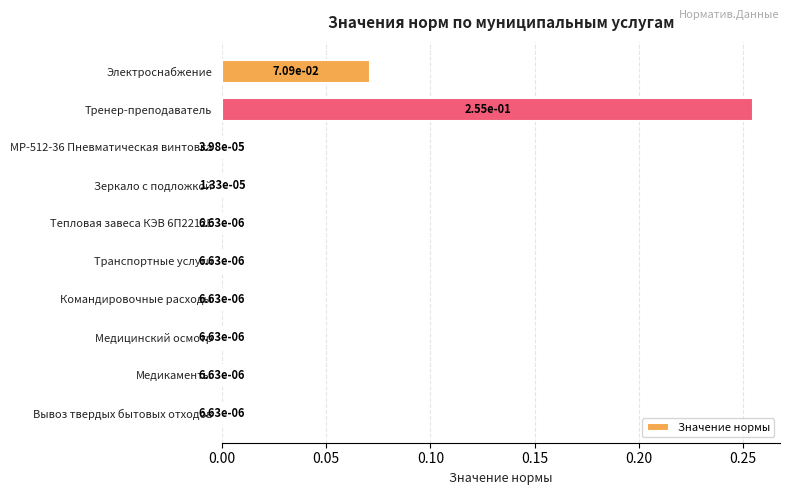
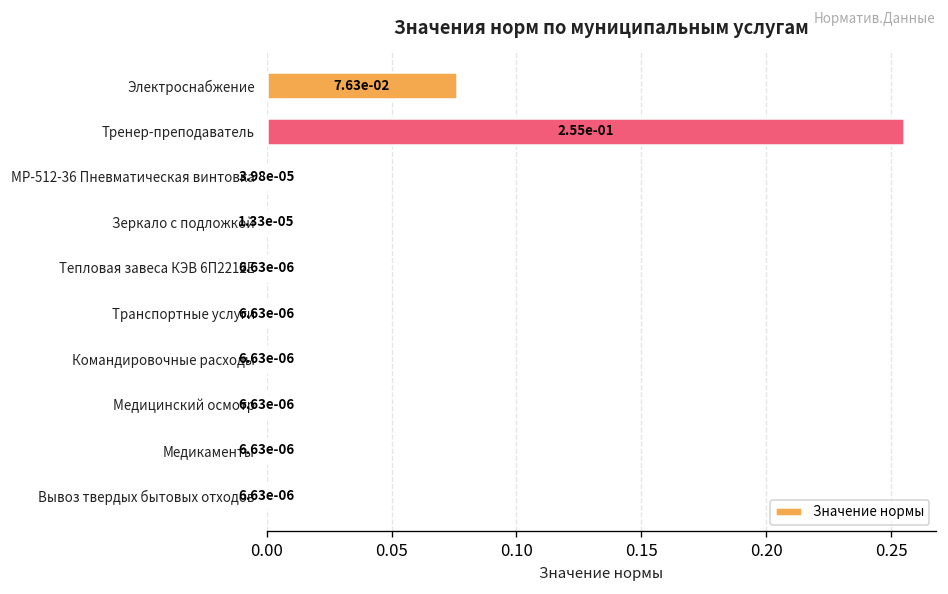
  {
-   "Электроснабжение": "7.09e-02",
+   "Электроснабжение": "7.63e-02",
    "Тренер-преподаватель": "2.55e-01",
    "МР-512-36 Пневматическая винтовка": "3.98e-05",
    "Зеркало с подложкой": "1.33e-05",
    "Тепловая завеса КЭВ 6П2212Е": "6.63e-06",
    "Транспортные услуги": "6.63e-06",
    "Командировочные расходы": "6.63e-06",
    "Медицинский осмотр": "6.63e-06",
    "Медикаменты": "6.63e-06",
    "Вывоз твердых бытовых отходов": "6.63e-06"
  }
